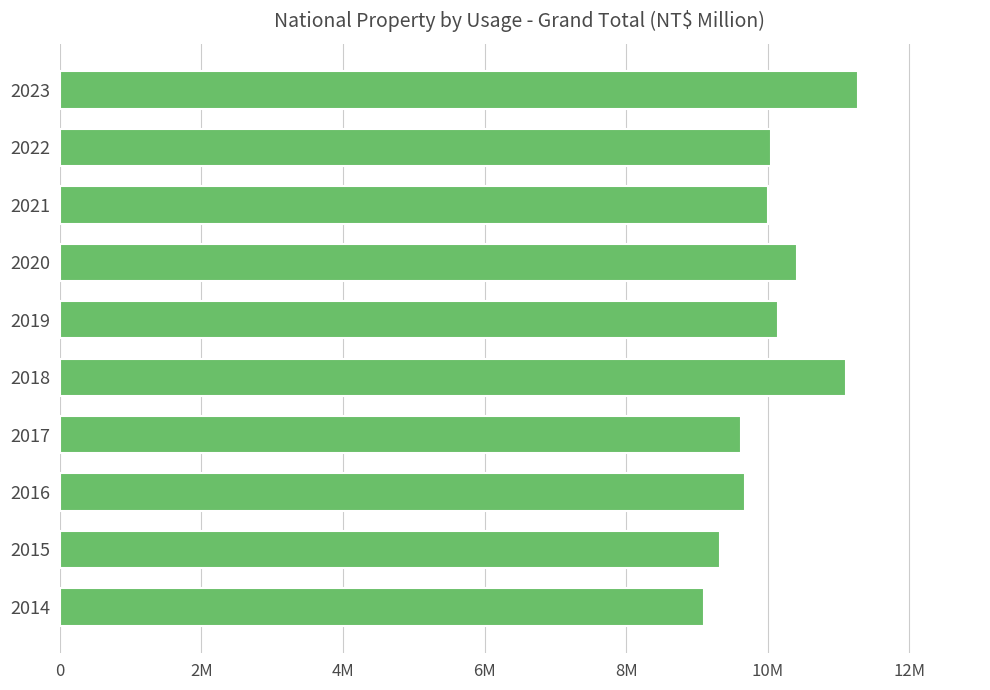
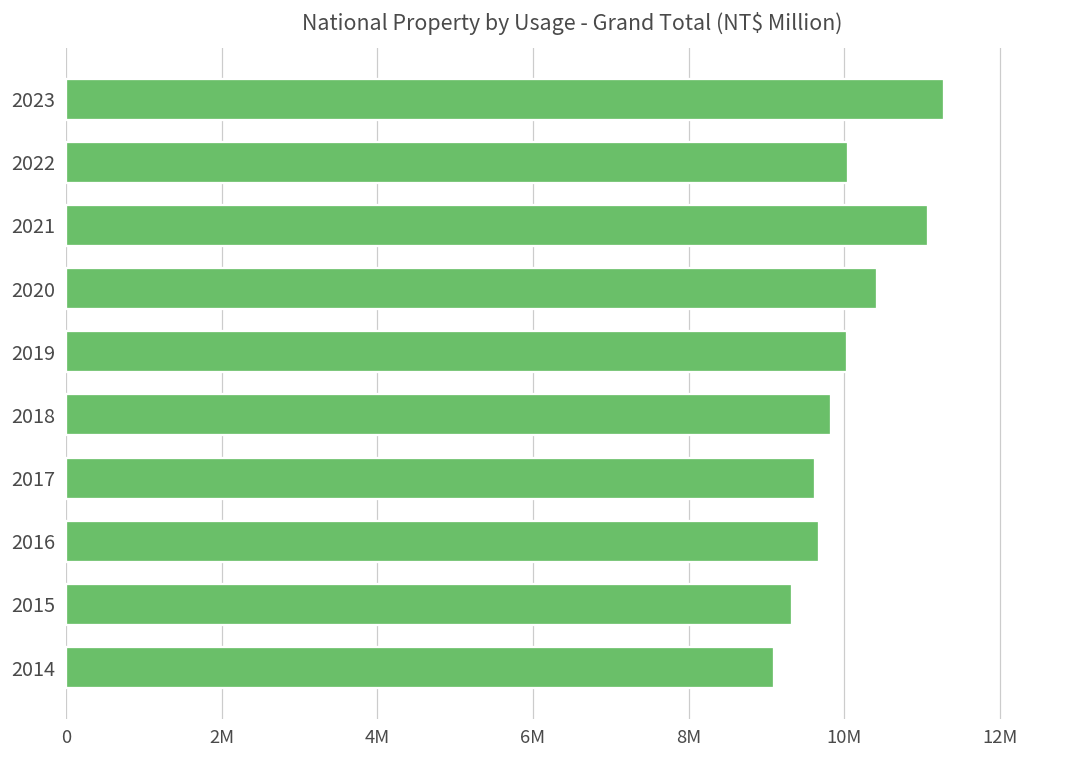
  {
    "2023": 11300000,
    "2022": 10000000,
-   "2021": 10000000,
+   "2021": 11100000,
    "2020": 10400000,
-   "2019": 10100000,
-   "2018": 11100000,
+   "2019": 10000000,
+   "2018": 9800000,
    "2017": 9600000,
    "2016": 9700000,
    "2015": 9300000,
    "2014": 9100000
  }
